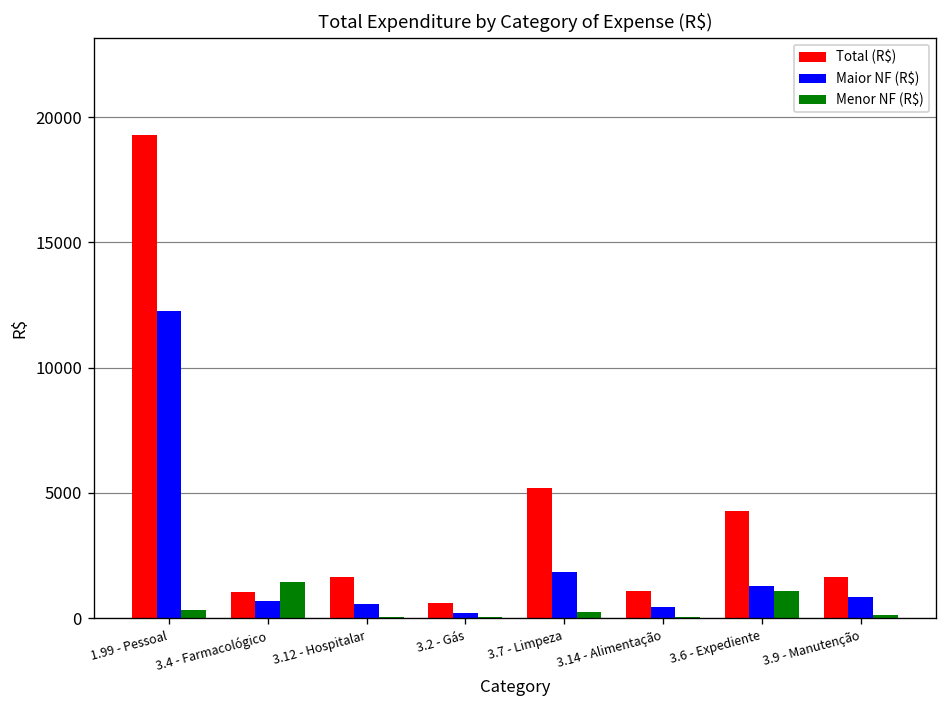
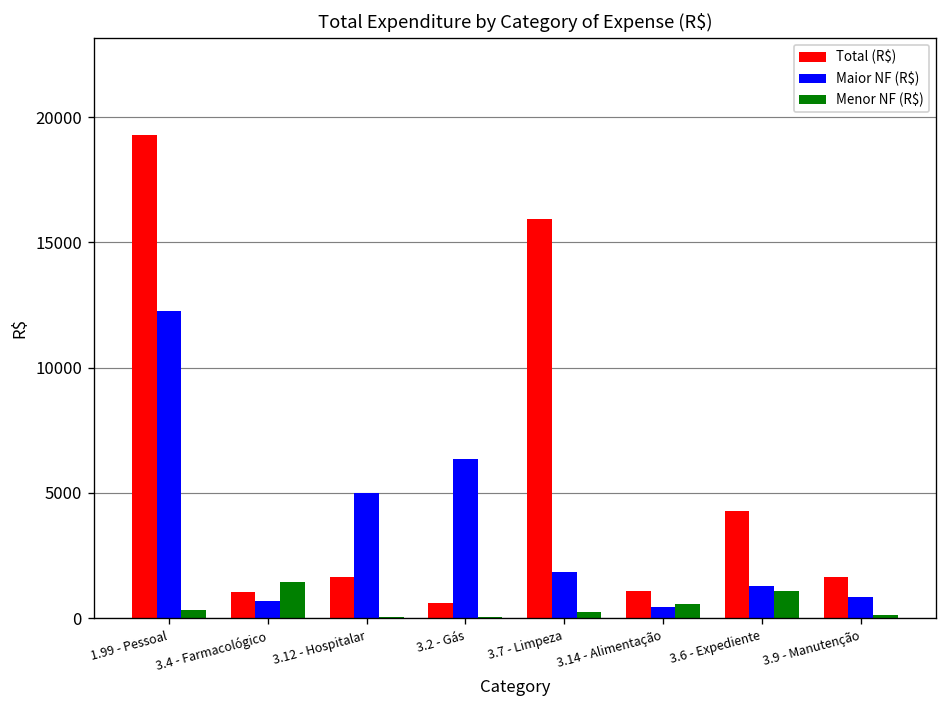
  {
    "Total (R$)": {
      "1.99 - Pessoal": 19300,
      "3.4 - Farmacológico": 1100,
      "3.12 - Hospitalar": 1700,
      "3.2 - Gás": 600,
-     "3.7 - Limpeza": 5200,
+     "3.7 - Limpeza": 15900,
      "3.14 - Alimentação": 1100,
      "3.6 - Expediente": 4300,
      "3.9 - Manutenção": 1700
    },
    "Maior NF (R$)": {
      "1.99 - Pessoal": 12300,
      "3.4 - Farmacológico": 700,
-     "3.12 - Hospitalar": 600,
-     "3.2 - Gás": 200,
+     "3.12 - Hospitalar": 5000,
+     "3.2 - Gás": 6400,
      "3.7 - Limpeza": 1900,
      "3.14 - Alimentação": 400,
      "3.6 - Expediente": 1300,
      "3.9 - Manutenção": 900
    },
    "Menor NF (R$)": {
      "1.99 - Pessoal": 300,
      "3.4 - Farmacológico": 1400,
      "3.7 - Limpeza": 200,
-     "3.14 - Alimentação": 0,
+     "3.14 - Alimentação": 600,
      "3.6 - Expediente": 1100,
      "3.9 - Manutenção": 100
    }
  }
